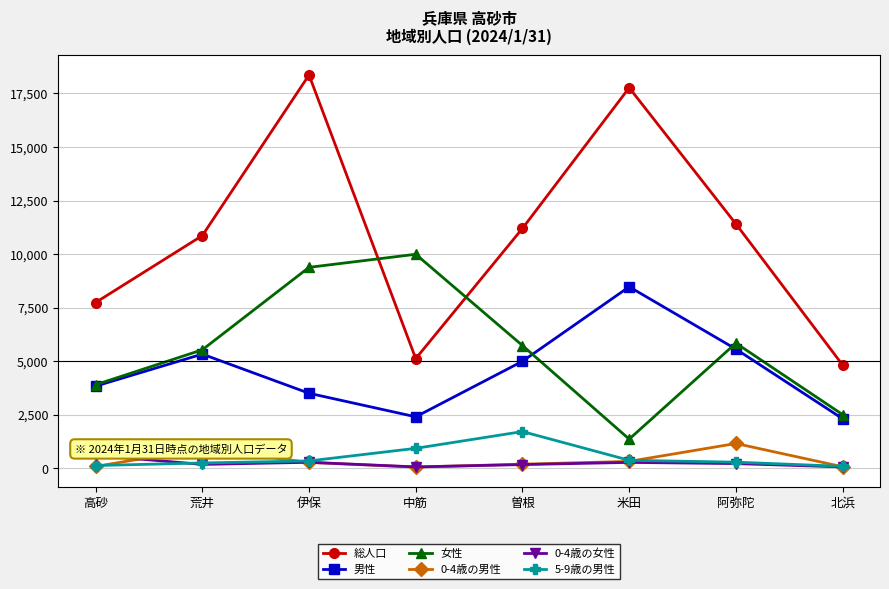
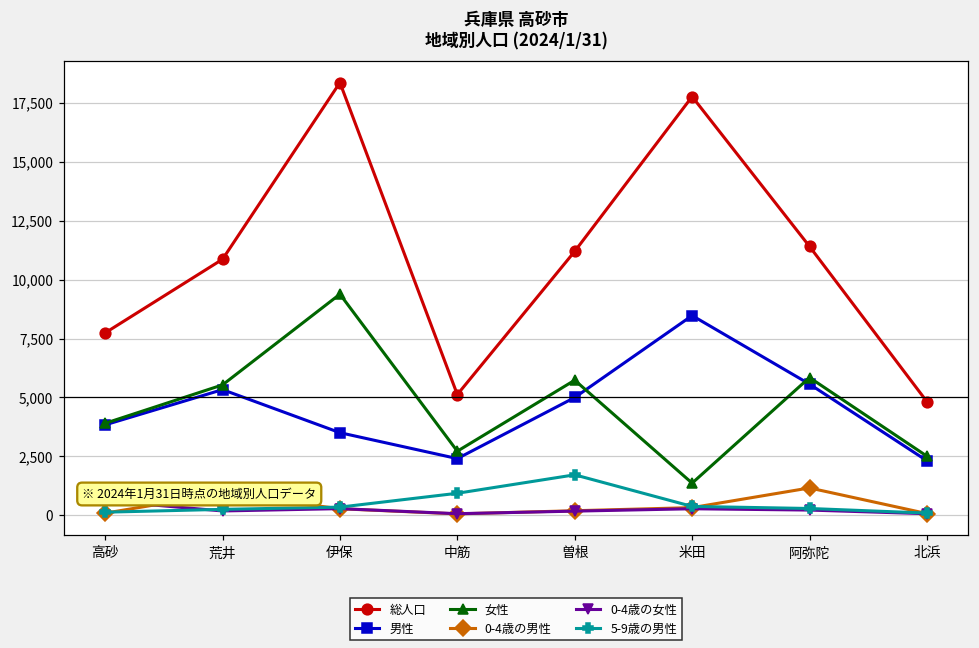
  {
    "総人口": {
      "高砂": "7,700",
      "荒井": "10,900",
      "伊保": "18,400",
      "中筋": "5,100",
      "曽根": "11,200",
      "米田": "17,800",
      "阿弥陀": "11,400",
      "北浜": "4,800"
    },
    "男性": {
      "荒井": "5,300",
      "伊保": "3,500",
      "中筋": "2,400",
      "曽根": "5,000",
      "米田": "8,500",
      "阿弥陀": "5,600",
      "北浜": "2,300"
    },
    "女性": {
      "荒井": "5,500",
      "伊保": "9,400",
-     "中筋": "10,000",
+     "中筋": "2,700",
      "曽根": "5,700",
      "米田": "1,400",
      "阿弥陀": "5,800",
      "北浜": "2,500"
    },
    "0-4歳の男性": {
      "阿弥陀": "1,200"
    },
    "5-9歳の男性": {
      "中筋": "900",
      "曽根": "1,700"
    }
  }
